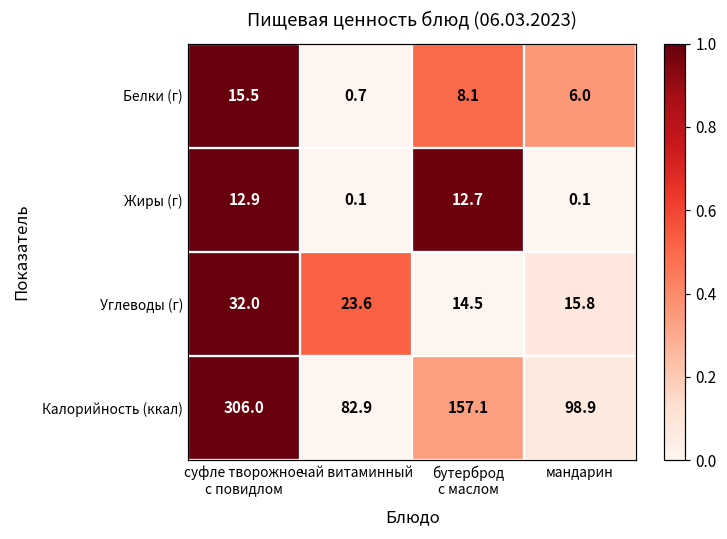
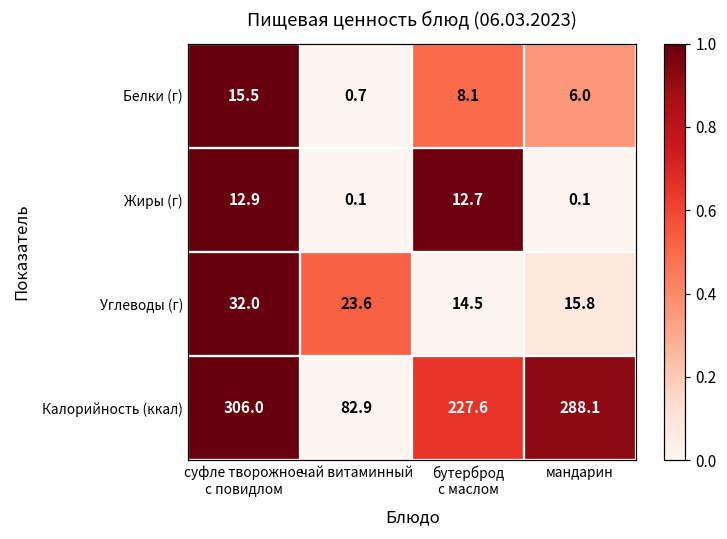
  {
    "Белки (г)": {
      "суфле творожное с повидлом": 15.5,
      "чай витаминный": 0.7,
      "бутерброд с маслом": 8.1,
      "мандарин": 6.0
    },
    "Жиры (г)": {
      "суфле творожное с повидлом": 12.9,
      "чай витаминный": 0.1,
      "бутерброд с маслом": 12.7,
      "мандарин": 0.1
    },
    "Углеводы (г)": {
      "суфле творожное с повидлом": 32.0,
      "чай витаминный": 23.6,
      "бутерброд с маслом": 14.5,
      "мандарин": 15.8
    },
    "Калорийность (ккал)": {
      "суфле творожное с повидлом": 306.0,
      "чай витаминный": 82.9,
-     "бутерброд с маслом": 157.1,
-     "мандарин": 98.9
+     "бутерброд с маслом": 227.6,
+     "мандарин": 288.1
    }
  }
